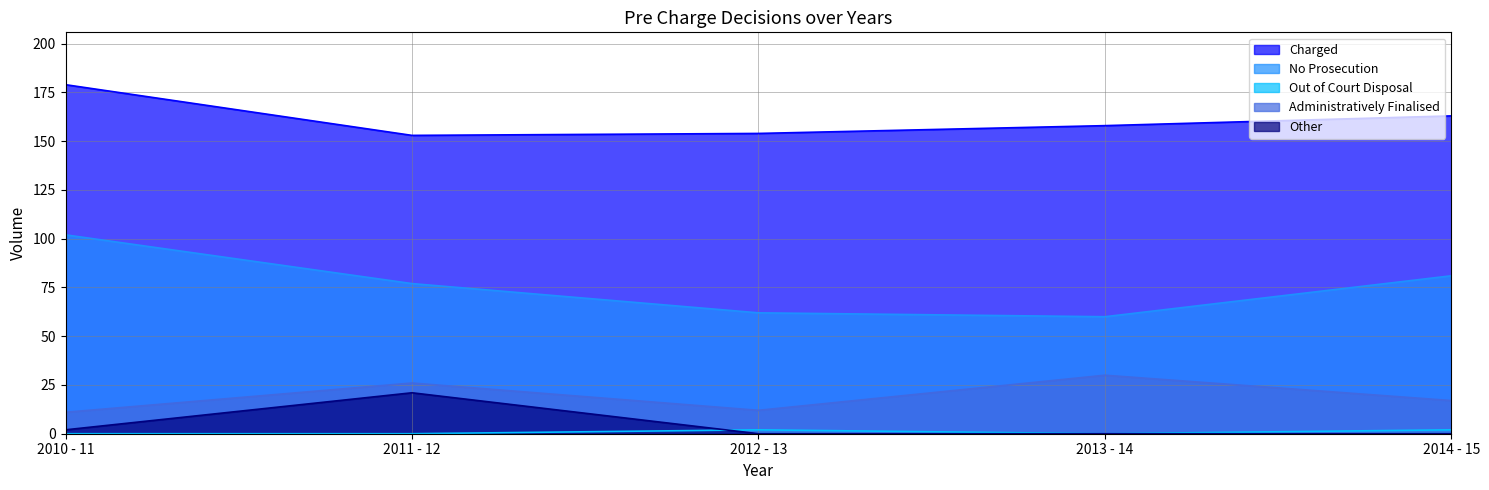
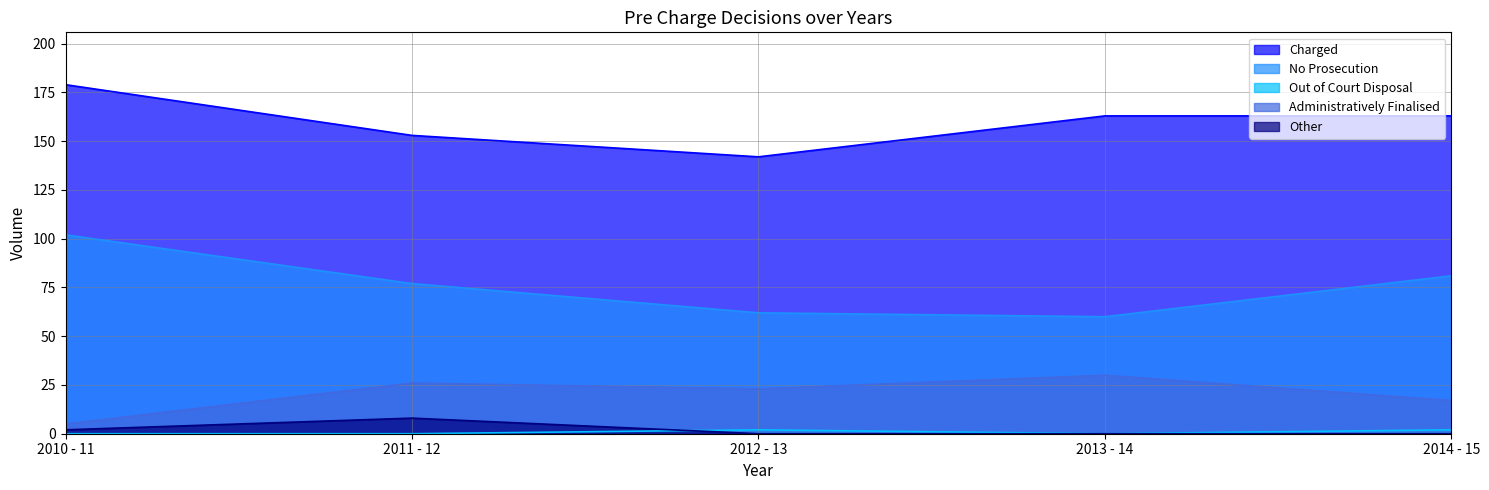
  {
    "Charged": {
      "2010 - 11": 179,
      "2011 - 12": 153,
-     "2012 - 13": 154,
-     "2013 - 14": 158,
+     "2012 - 13": 142,
+     "2013 - 14": 163,
      "2014 - 15": 163
    },
    "Administratively Finalised": {
-     "2010 - 11": 11,
+     "2010 - 11": 5,
      "2011 - 12": 26,
-     "2012 - 13": 12,
+     "2012 - 13": 23,
      "2013 - 14": 30,
      "2014 - 15": 17
    },
    "Other": {
      "2010 - 11": 2,
-     "2011 - 12": 21,
+     "2011 - 12": 8,
      "2012 - 13": 0,
      "2014 - 15": 0
    }
  }
